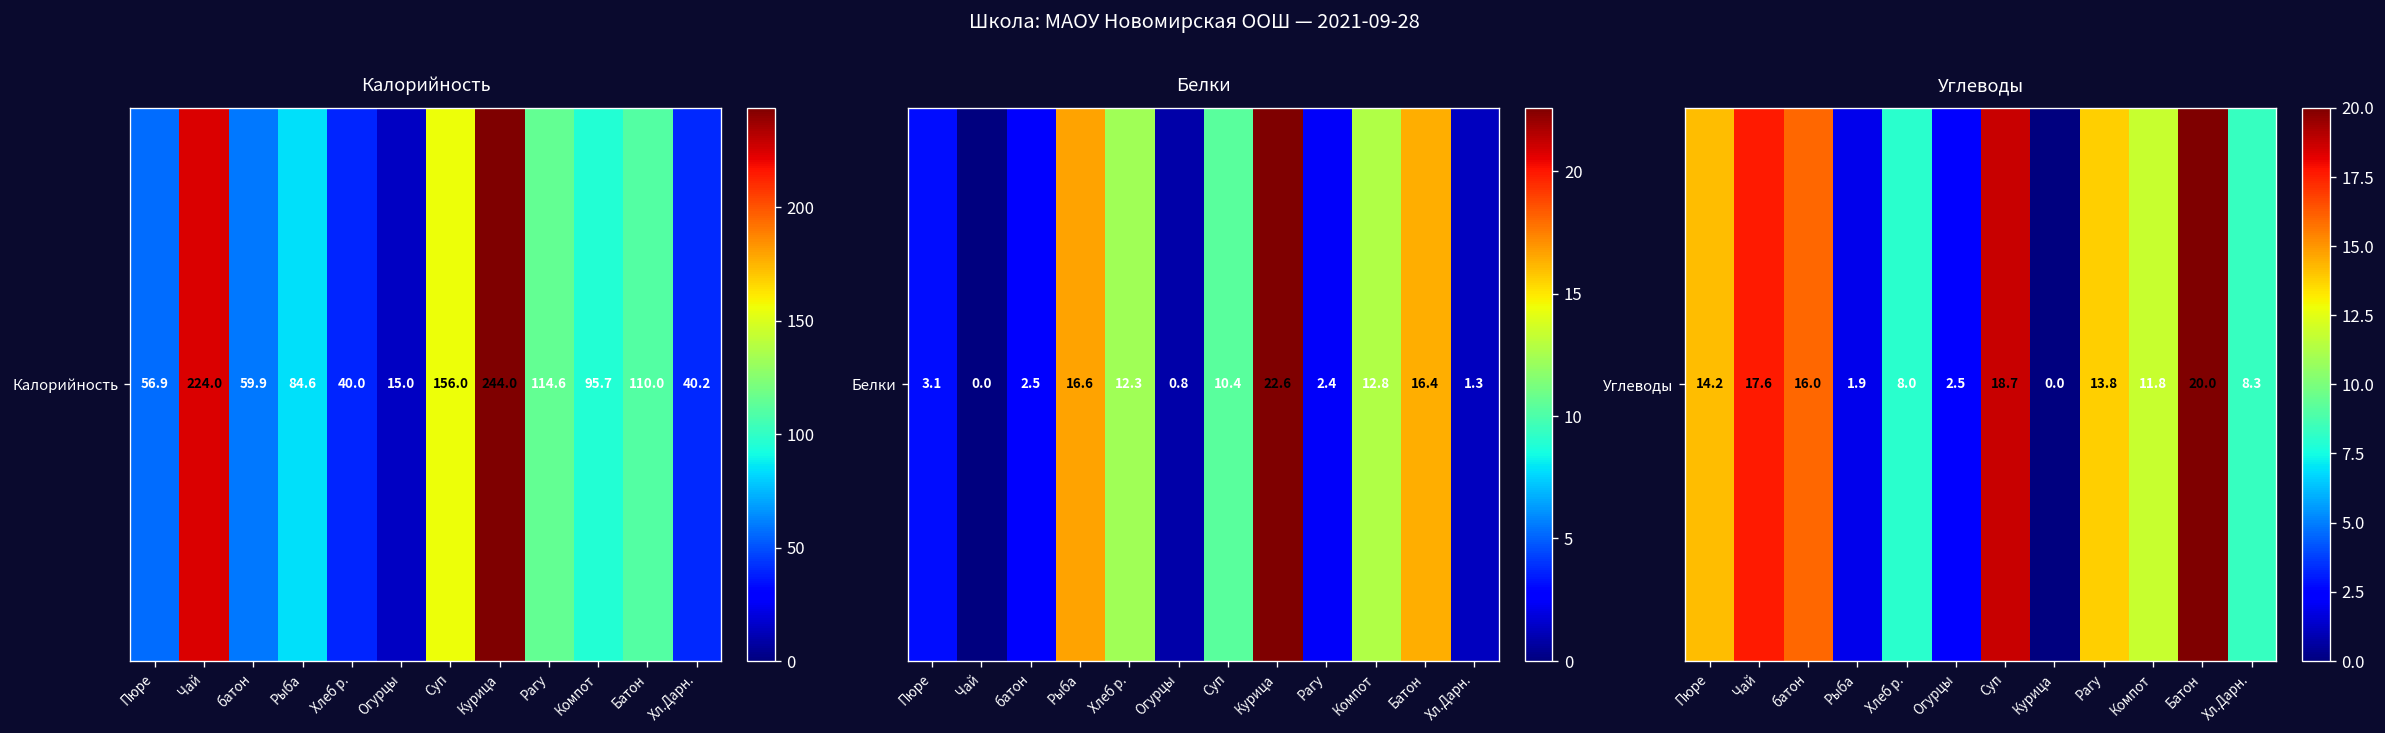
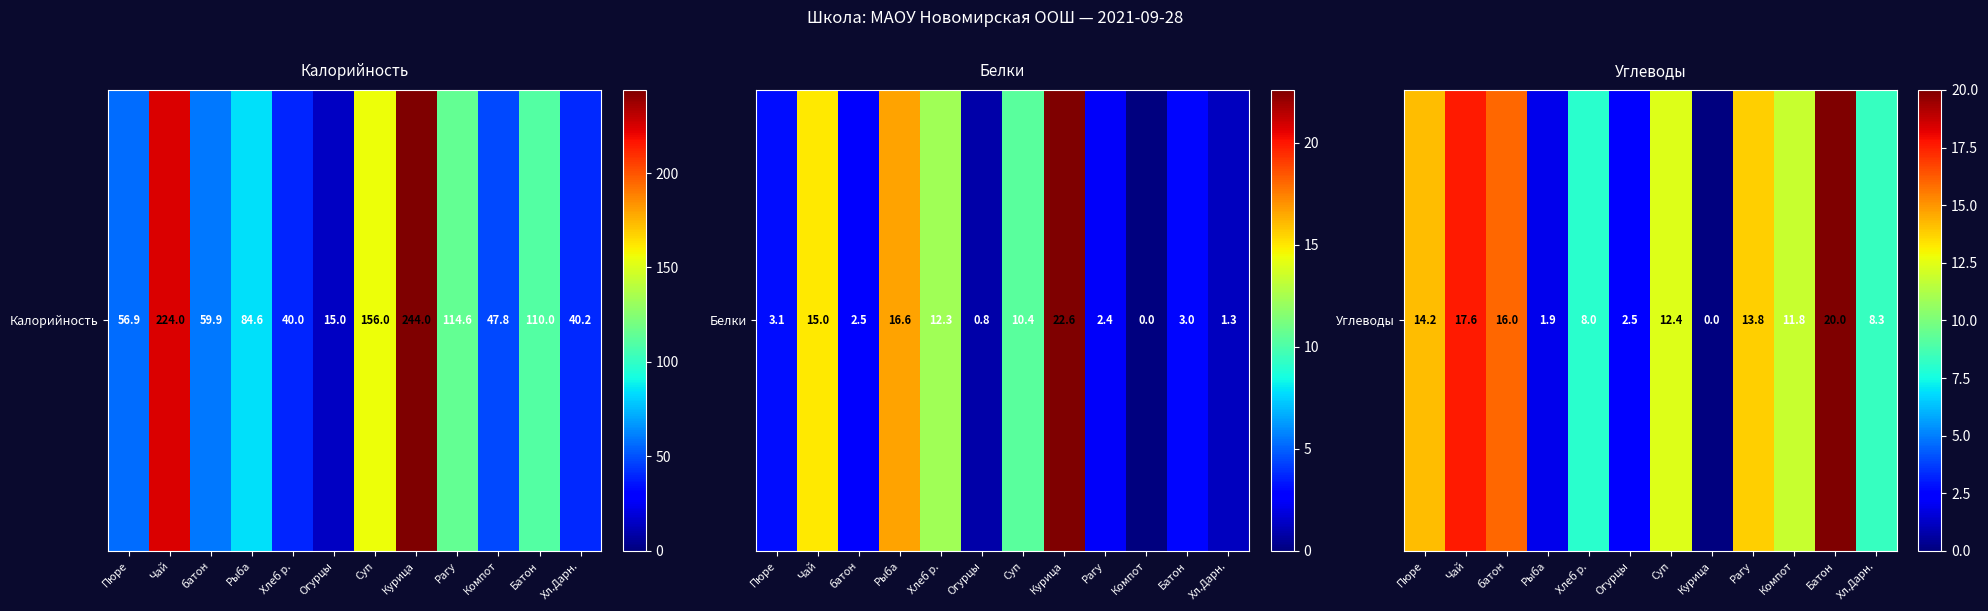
  {
    "Калорийность": {
      "Калорийность": {
        "Пюре": 56.9,
        "Чай": 224.0,
        "батон": 59.9,
        "Рыба": 84.6,
        "Хлеб р.": 40.0,
        "Огурцы": 15.0,
        "Суп": 156.0,
        "Курица": 244.0,
        "Рагу": 114.6,
-       "Компот": 95.7,
+       "Компот": 47.8,
        "Батон": 110.0,
        "Хл.Дарн.": 40.2
      }
    },
    "Белки": {
      "Белки": {
        "Пюре": 3.1,
-       "Чай": 0.0,
+       "Чай": 15.0,
        "батон": 2.5,
        "Рыба": 16.6,
        "Хлеб р.": 12.3,
        "Огурцы": 0.8,
        "Суп": 10.4,
        "Курица": 22.6,
        "Рагу": 2.4,
-       "Компот": 12.8,
-       "Батон": 16.4,
+       "Компот": 0.0,
+       "Батон": 3.0,
        "Хл.Дарн.": 1.3
      }
    },
    "Углеводы": {
      "Углеводы": {
        "Пюре": 14.2,
        "Чай": 17.6,
        "батон": 16.0,
        "Рыба": 1.9,
        "Хлеб р.": 8.0,
        "Огурцы": 2.5,
-       "Суп": 18.7,
+       "Суп": 12.4,
        "Курица": 0.0,
        "Рагу": 13.8,
        "Компот": 11.8,
        "Батон": 20.0,
        "Хл.Дарн.": 8.3
      }
    }
  }
